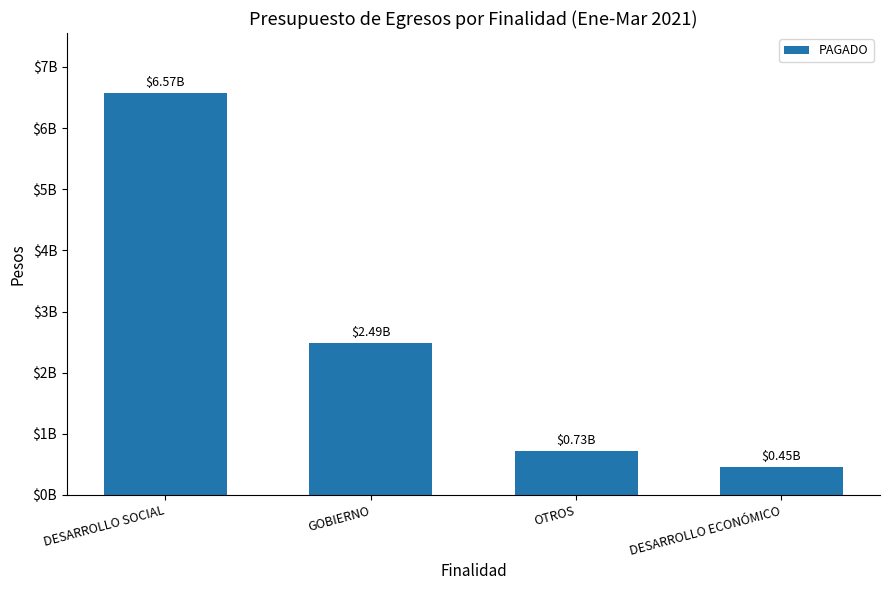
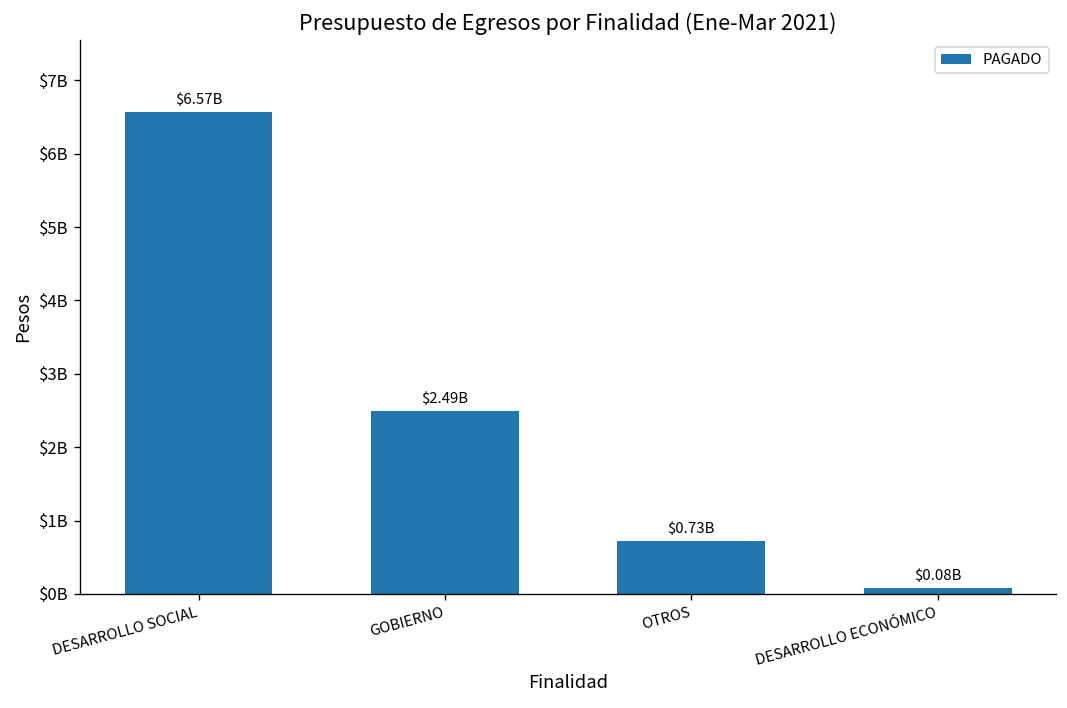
  {
    "DESARROLLO SOCIAL": "$6.57B",
    "GOBIERNO": "$2.49B",
    "OTROS": "$0.73B",
-   "DESARROLLO ECONÓMICO": "$0.45B"
+   "DESARROLLO ECONÓMICO": "$0.08B"
  }
